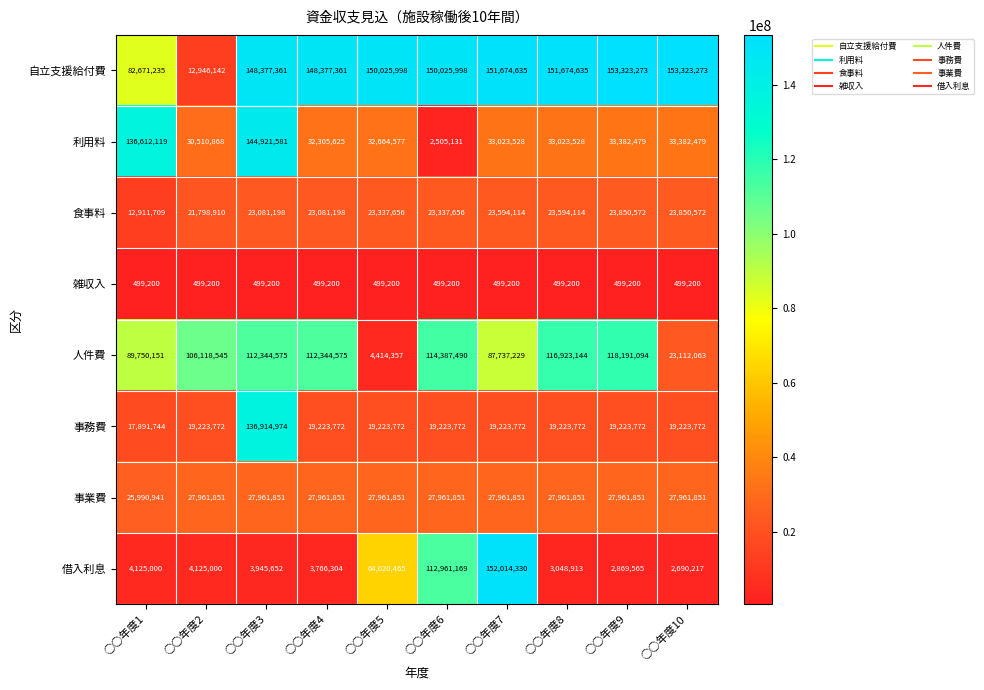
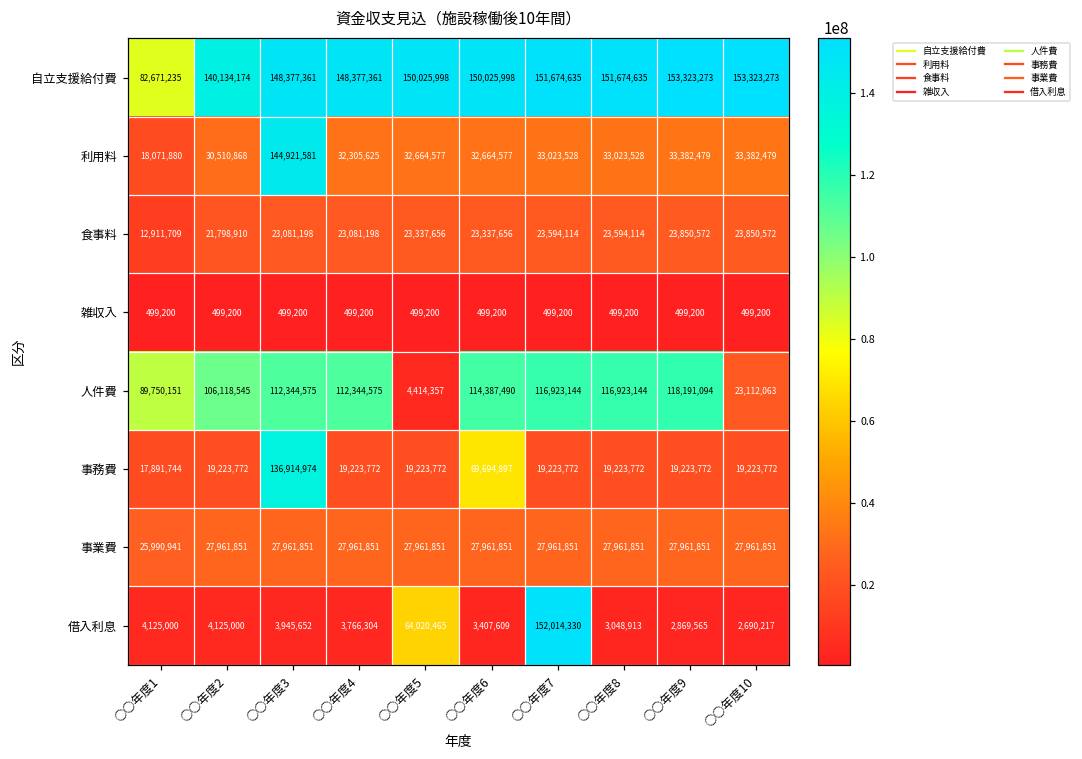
  {
    "自立支援給付費": {
      "○○年度1": "82,671,235",
-     "○○年度2": "12,946,142",
+     "○○年度2": "140,134,174",
      "○○年度3": "148,377,361",
      "○○年度4": "148,377,361",
      "○○年度5": "150,025,998",
      "○○年度6": "150,025,998",
      "○○年度7": "151,674,635",
      "○○年度8": "151,674,635",
      "○○年度9": "153,323,273",
      "○○年度10": "153,323,273"
    },
    "利用料": {
-     "○○年度1": "136,612,119",
+     "○○年度1": "18,071,880",
      "○○年度2": "30,510,868",
      "○○年度3": "144,921,581",
      "○○年度4": "32,305,625",
      "○○年度5": "32,664,577",
-     "○○年度6": "2,505,131",
+     "○○年度6": "32,664,577",
      "○○年度7": "33,023,528",
      "○○年度8": "33,023,528",
      "○○年度9": "33,382,479",
      "○○年度10": "33,382,479"
    },
    "食事料": {
      "○○年度1": "12,911,709",
      "○○年度2": "21,798,910",
      "○○年度3": "23,081,198",
      "○○年度4": "23,081,198",
      "○○年度5": "23,337,656",
      "○○年度6": "23,337,656",
      "○○年度7": "23,594,114",
      "○○年度8": "23,594,114",
      "○○年度9": "23,850,572",
      "○○年度10": "23,850,572"
    },
    "雑収入": {
      "○○年度1": "499,200",
      "○○年度2": "499,200",
      "○○年度3": "499,200",
      "○○年度4": "499,200",
      "○○年度5": "499,200",
      "○○年度6": "499,200",
      "○○年度7": "499,200",
      "○○年度8": "499,200",
      "○○年度9": "499,200",
      "○○年度10": "499,200"
    },
    "人件費": {
      "○○年度1": "89,750,151",
      "○○年度2": "106,118,545",
      "○○年度3": "112,344,575",
      "○○年度4": "112,344,575",
      "○○年度5": "4,414,357",
      "○○年度6": "114,387,490",
-     "○○年度7": "87,737,229",
+     "○○年度7": "116,923,144",
      "○○年度8": "116,923,144",
      "○○年度9": "118,191,094",
      "○○年度10": "23,112,063"
    },
    "事務費": {
      "○○年度1": "17,891,744",
      "○○年度2": "19,223,772",
      "○○年度3": "136,914,974",
      "○○年度4": "19,223,772",
      "○○年度5": "19,223,772",
-     "○○年度6": "19,223,772",
+     "○○年度6": "69,694,897",
      "○○年度7": "19,223,772",
      "○○年度8": "19,223,772",
      "○○年度9": "19,223,772",
      "○○年度10": "19,223,772"
    },
    "事業費": {
      "○○年度1": "25,990,941",
      "○○年度2": "27,961,851",
      "○○年度3": "27,961,851",
      "○○年度4": "27,961,851",
      "○○年度5": "27,961,851",
      "○○年度6": "27,961,851",
      "○○年度7": "27,961,851",
      "○○年度8": "27,961,851",
      "○○年度9": "27,961,851",
      "○○年度10": "27,961,851"
    },
    "借入利息": {
      "○○年度1": "4,125,000",
      "○○年度2": "4,125,000",
      "○○年度3": "3,945,652",
      "○○年度4": "3,766,304",
      "○○年度5": "64,020,465",
-     "○○年度6": "112,961,169",
+     "○○年度6": "3,407,609",
      "○○年度7": "152,014,330",
      "○○年度8": "3,048,913",
      "○○年度9": "2,869,565",
      "○○年度10": "2,690,217"
    }
  }
